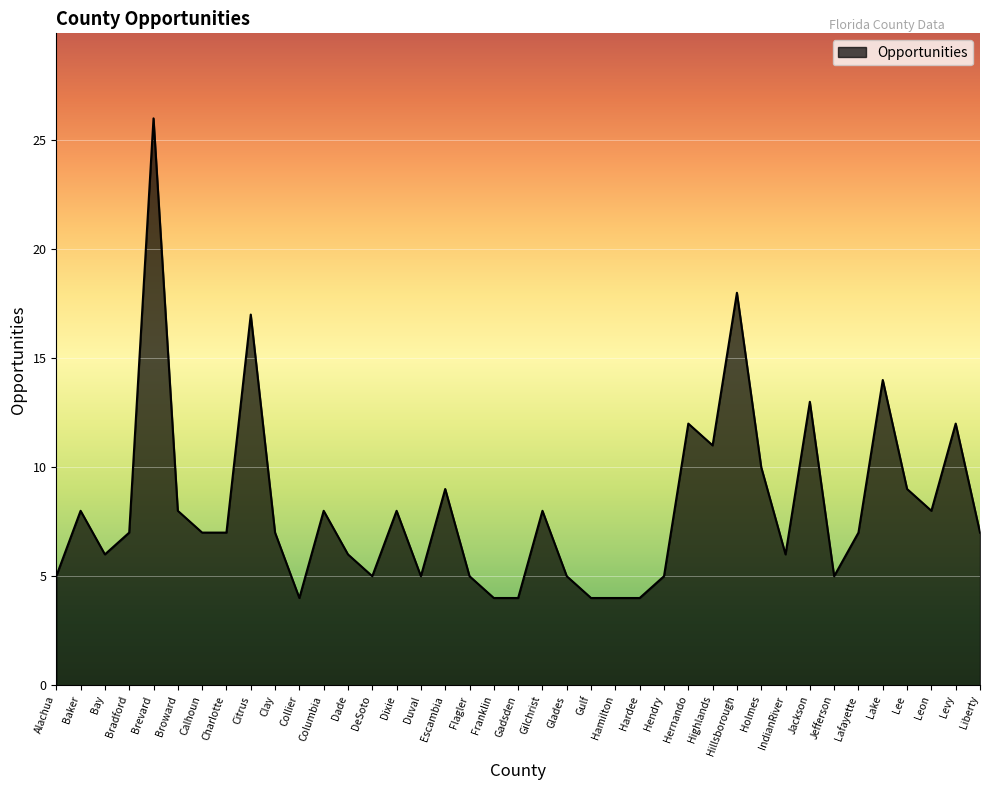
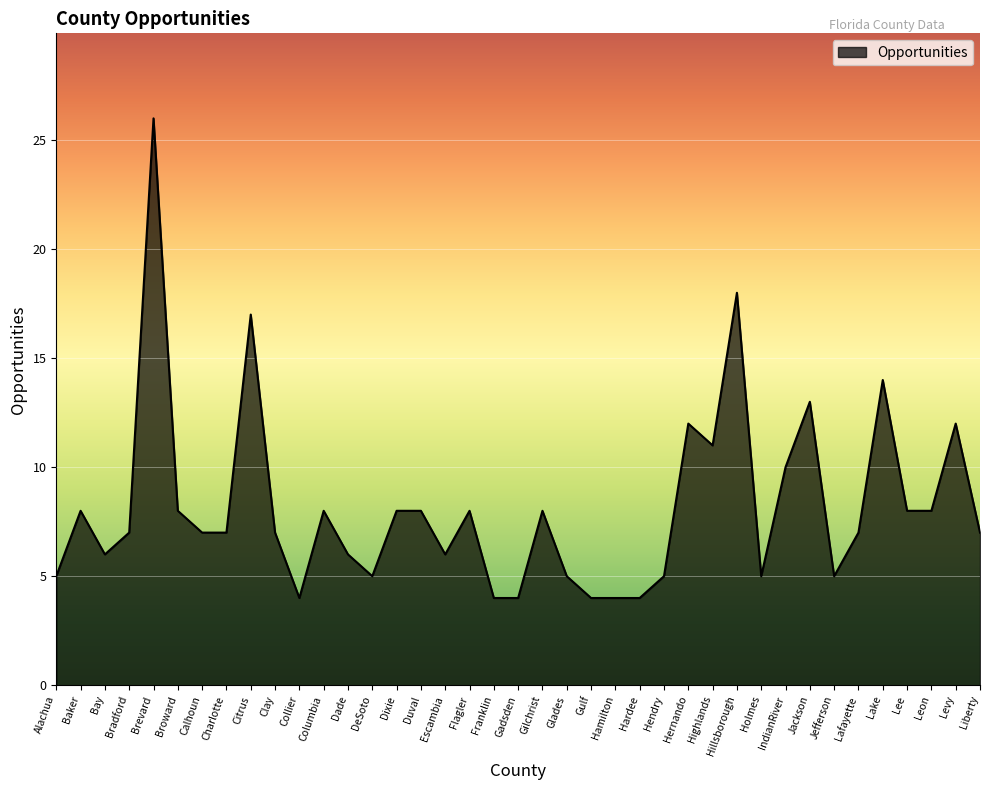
  {
    "Alachua": 5,
    "Baker": 8,
    "Bay": 6,
    "Bradford": 7,
    "Brevard": 26,
    "Broward": 8,
    "Calhoun": 7,
    "Charlotte": 7,
    "Citrus": 17,
    "Clay": 7,
    "Collier": 4,
    "Columbia": 8,
    "Dade": 6,
    "DeSoto": 5,
    "Dixie": 8,
-   "Duval": 5,
-   "Escambia": 9,
-   "Flagler": 5,
+   "Duval": 8,
+   "Escambia": 6,
+   "Flagler": 8,
    "Franklin": 4,
    "Gadsden": 4,
    "Gilchrist": 8,
    "Glades": 5,
    "Gulf": 4,
    "Hamilton": 4,
    "Hardee": 4,
    "Hendry": 5,
    "Hernando": 12,
    "Highlands": 11,
    "Hillsborough": 18,
-   "Holmes": 10,
-   "IndianRiver": 6,
+   "Holmes": 5,
+   "IndianRiver": 10,
    "Jackson": 13,
    "Jefferson": 5,
    "Lafayette": 7,
    "Lake": 14,
-   "Lee": 9,
+   "Lee": 8,
    "Leon": 8,
    "Levy": 12,
    "Liberty": 7
  }
